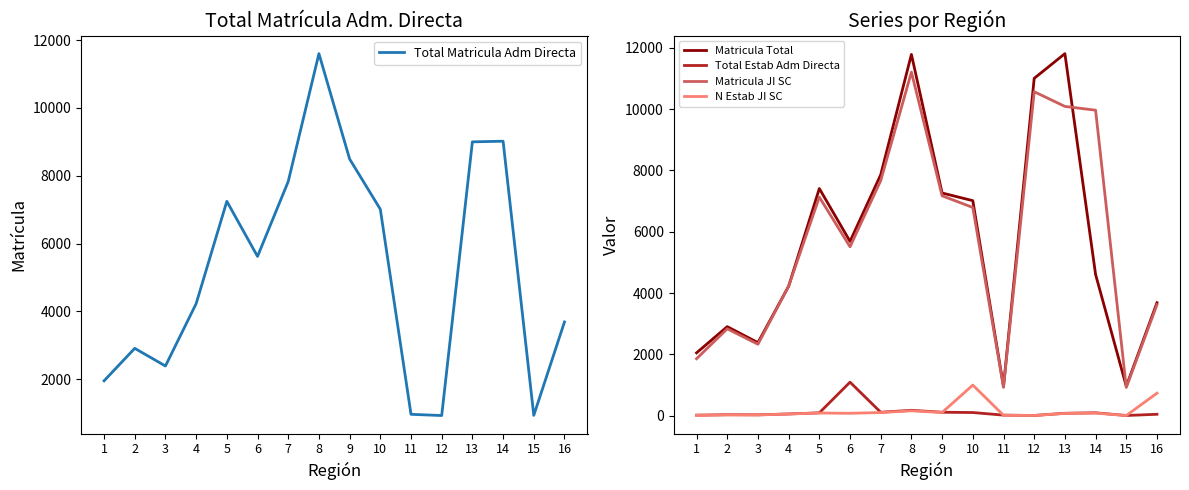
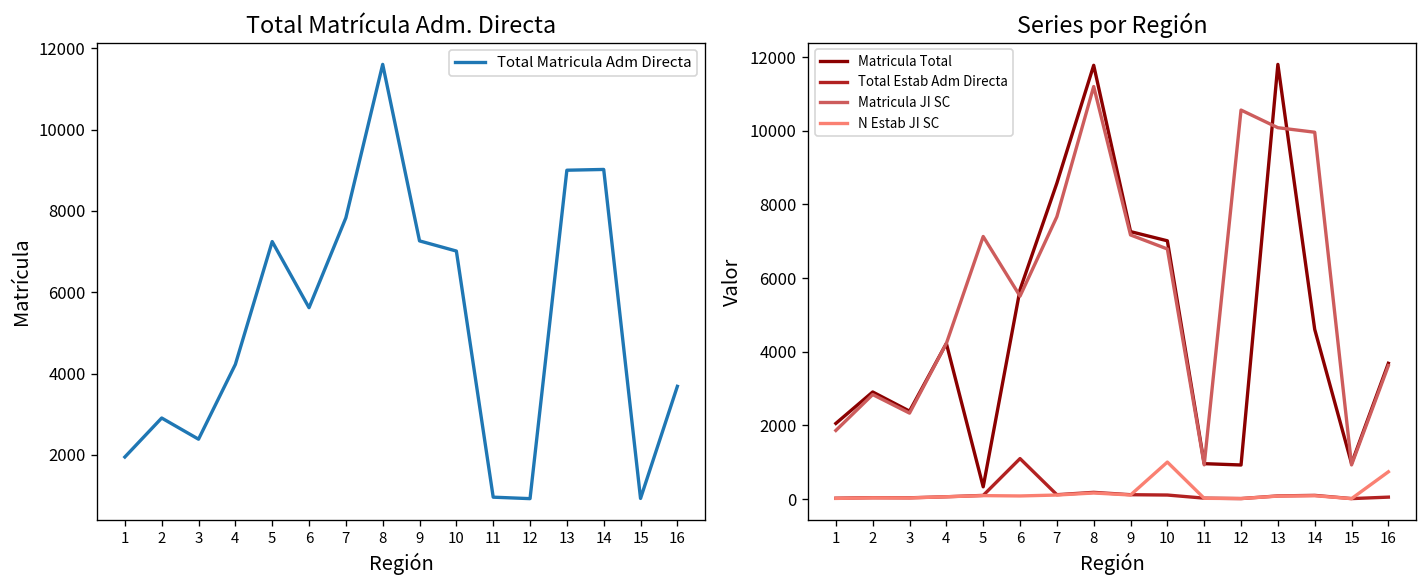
  {
    "Total Matrícula Adm. Directa": {
      "1": 1900,
      "2": 2900,
      "3": 2400,
      "4": 4200,
      "5": 7200,
      "6": 5600,
      "7": 7800,
      "8": 11600,
-     "9": 8500,
+     "9": 7300,
      "10": 7000,
      "11": 1000,
      "12": 900,
      "13": 9000,
      "14": 9000,
      "15": 900,
      "16": 3700
    },
    "Series por Región": {
      "Matricula Total": {
        "1": 2100,
-       "5": 7400,
+       "5": 300,
        "6": 5700,
-       "7": 7900,
+       "7": 8600,
        "8": 11800,
        "9": 7300,
        "10": 7000,
-       "12": 11000,
+       "12": 900,
        "13": 11800,
        "14": 4600
      },
      "Total Estab Adm Directa": {
        "6": 1100,
        "10": 100,
        "16": 100
      },
      "Matricula JI SC": {
        "1": 1900,
        "5": 7100,
        "6": 5500,
        "7": 7700,
        "8": 11200,
        "9": 7200,
        "10": 6800,
        "12": 10600,
        "13": 10100,
        "14": 10000
      },
      "N Estab JI SC": {
        "6": 100,
        "10": 1000,
        "16": 700
      }
    }
  }
